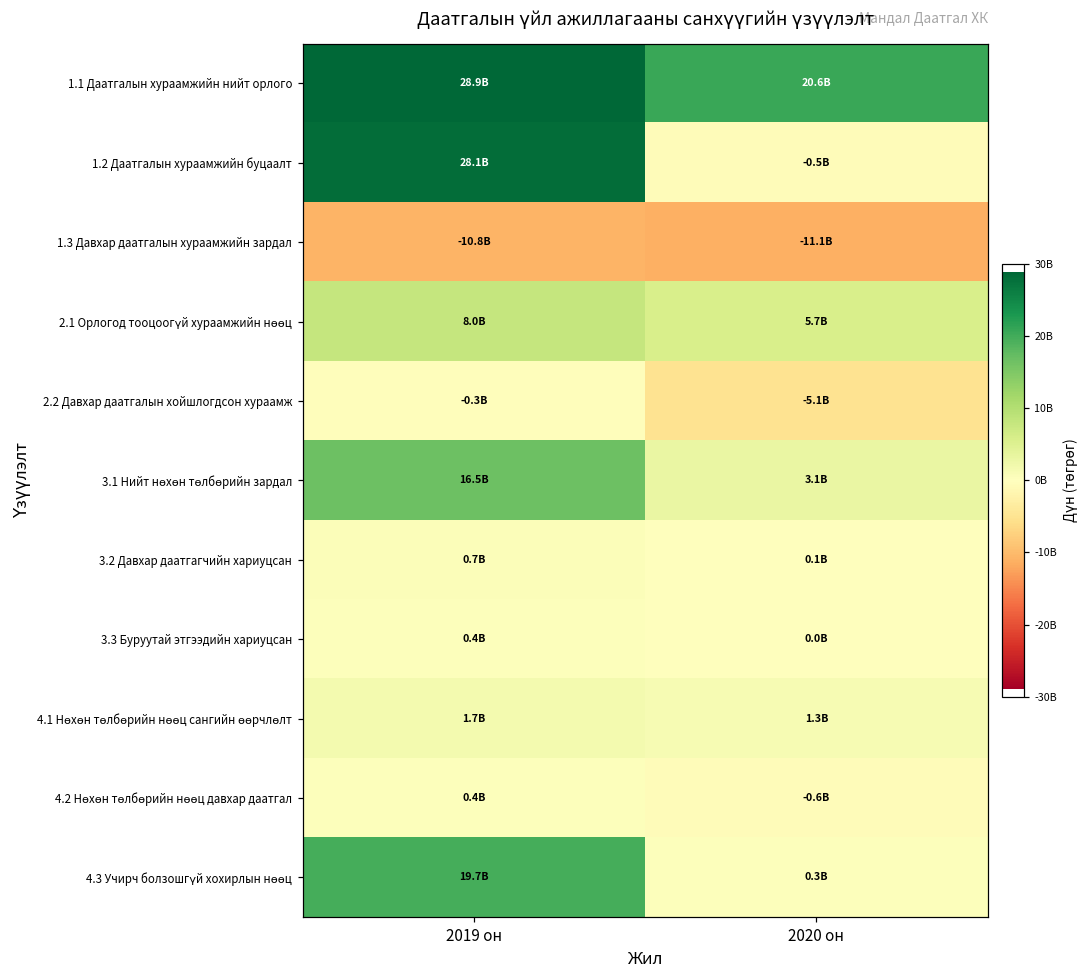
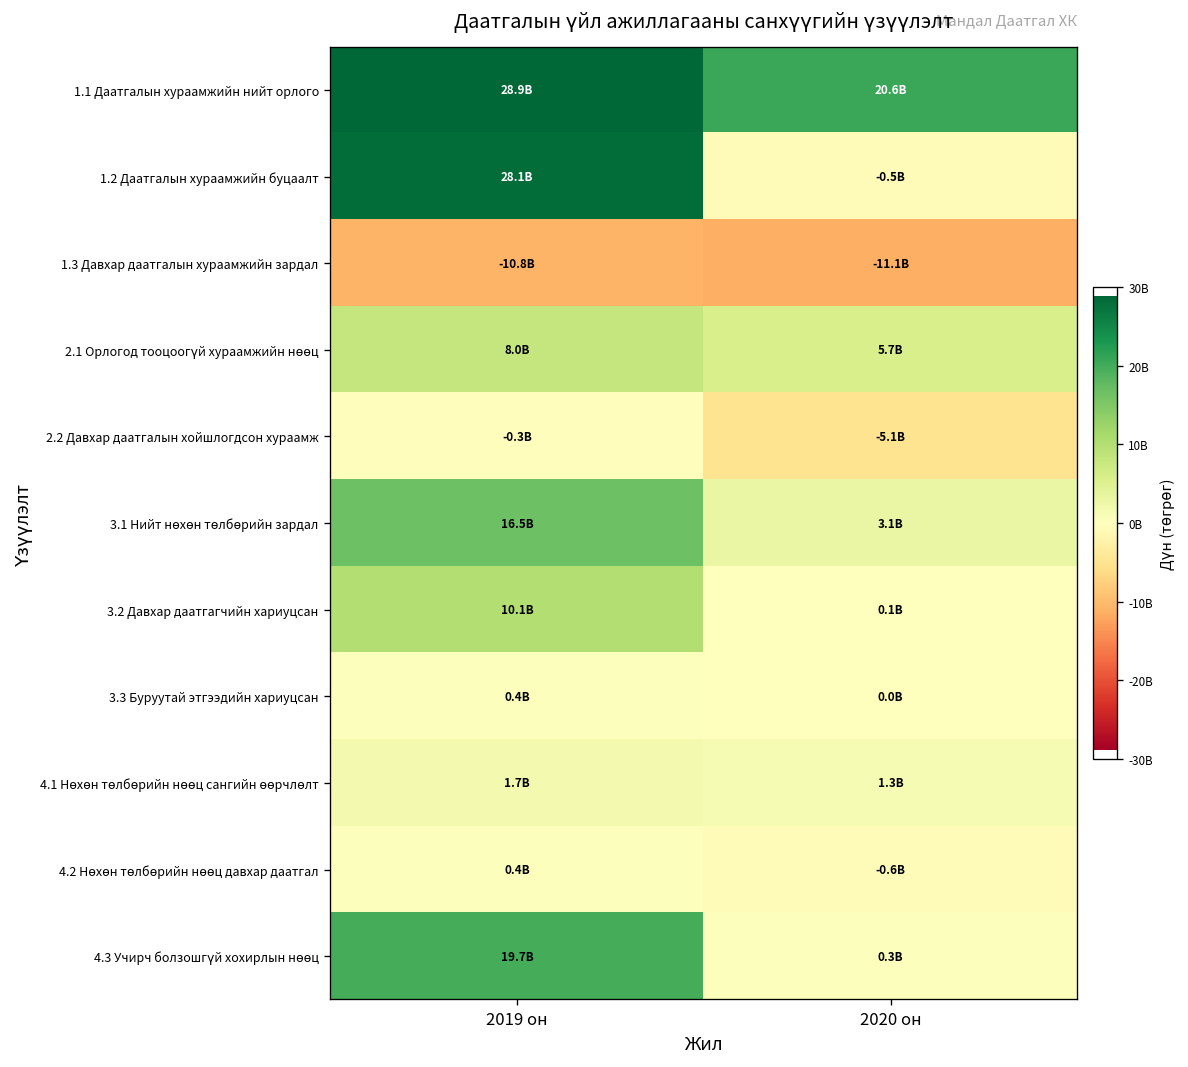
  {
    "1.1 Даатгалын хураамжийн нийт орлого": {
      "2019 он": "28.9B",
      "2020 он": "20.6B"
    },
    "1.2 Даатгалын хураамжийн буцаалт": {
      "2019 он": "28.1B",
      "2020 он": "-0.5B"
    },
    "1.3 Давхар даатгалын хураамжийн зардал": {
      "2019 он": "-10.8B",
      "2020 он": "-11.1B"
    },
    "2.1 Орлогод тооцоогүй хураамжийн нөөц": {
      "2019 он": "8.0B",
      "2020 он": "5.7B"
    },
    "2.2 Давхар даатгалын хойшлогдсон хураамж": {
      "2019 он": "-0.3B",
      "2020 он": "-5.1B"
    },
    "3.1 Нийт нөхөн төлбөрийн зардал": {
      "2019 он": "16.5B",
      "2020 он": "3.1B"
    },
    "3.2 Давхар даатгагчийн хариуцсан": {
-     "2019 он": "0.7B",
+     "2019 он": "10.1B",
      "2020 он": "0.1B"
    },
    "3.3 Буруутай этгээдийн хариуцсан": {
      "2019 он": "0.4B",
      "2020 он": "0.0B"
    },
    "4.1 Нөхөн төлбөрийн нөөц сангийн өөрчлөлт": {
      "2019 он": "1.7B",
      "2020 он": "1.3B"
    },
    "4.2 Нөхөн төлбөрийн нөөц давхар даатгал": {
      "2019 он": "0.4B",
      "2020 он": "-0.6B"
    },
    "4.3 Учирч болзошгүй хохирлын нөөц": {
      "2019 он": "19.7B",
      "2020 он": "0.3B"
    }
  }
